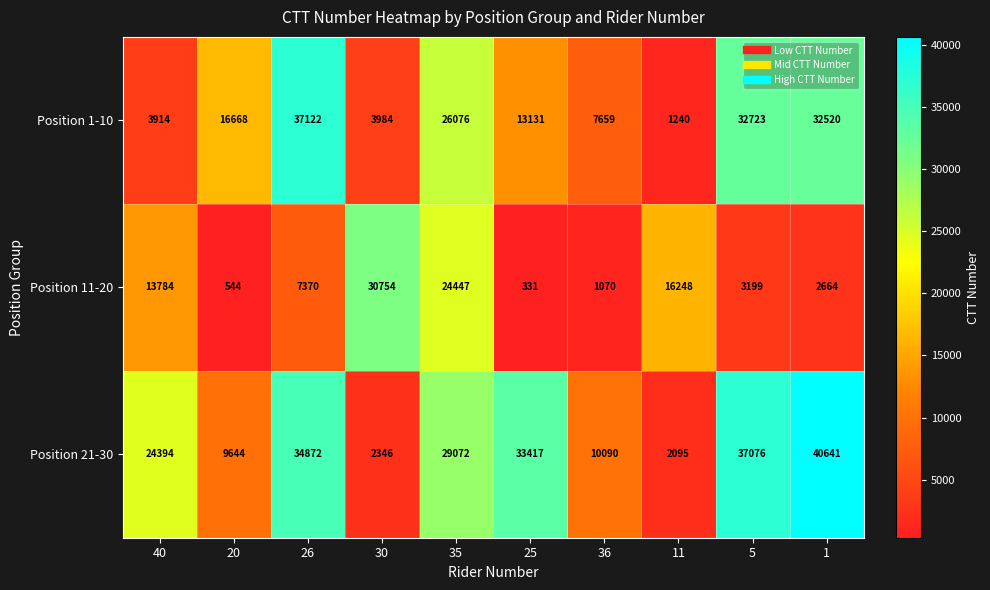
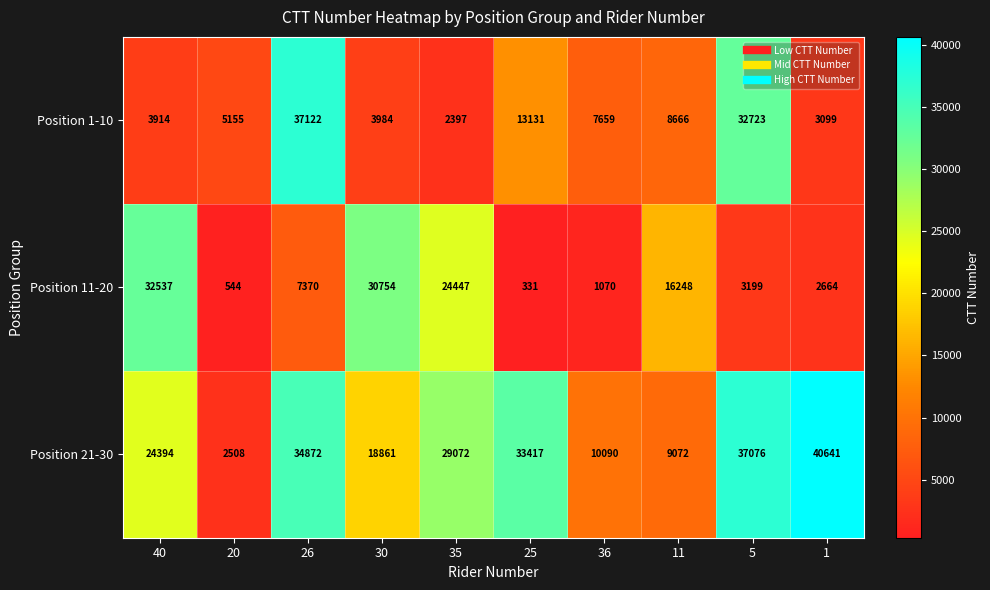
  {
    "Position 1-10": {
      "40": 3914,
-     "20": 16668,
+     "20": 5155,
      "26": 37122,
      "30": 3984,
-     "35": 26076,
+     "35": 2397,
      "25": 13131,
      "36": 7659,
-     "11": 1240,
+     "11": 8666,
      "5": 32723,
-     "1": 32520
+     "1": 3099
    },
    "Position 11-20": {
-     "40": 13784,
+     "40": 32537,
      "20": 544,
      "26": 7370,
      "30": 30754,
      "35": 24447,
      "25": 331,
      "36": 1070,
      "11": 16248,
      "5": 3199,
      "1": 2664
    },
    "Position 21-30": {
      "40": 24394,
-     "20": 9644,
+     "20": 2508,
      "26": 34872,
-     "30": 2346,
+     "30": 18861,
      "35": 29072,
      "25": 33417,
      "36": 10090,
-     "11": 2095,
+     "11": 9072,
      "5": 37076,
      "1": 40641
    }
  }
